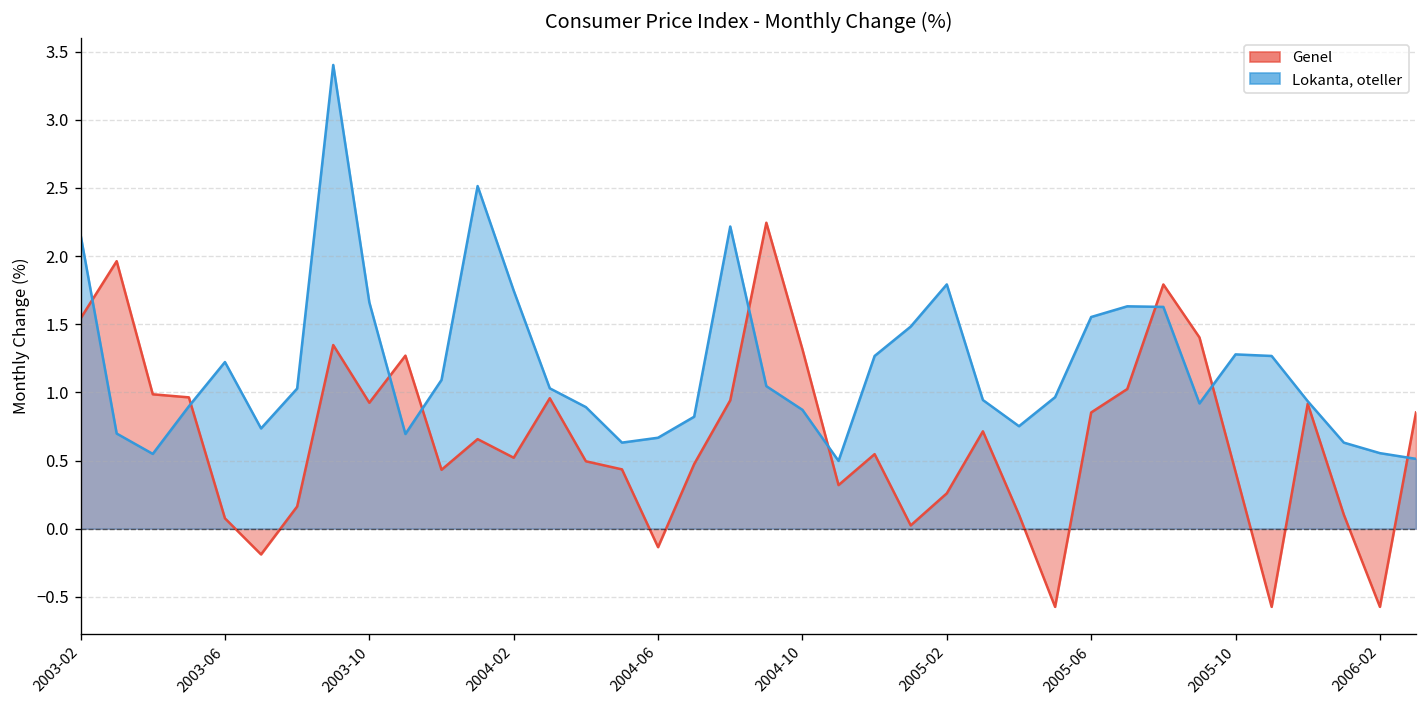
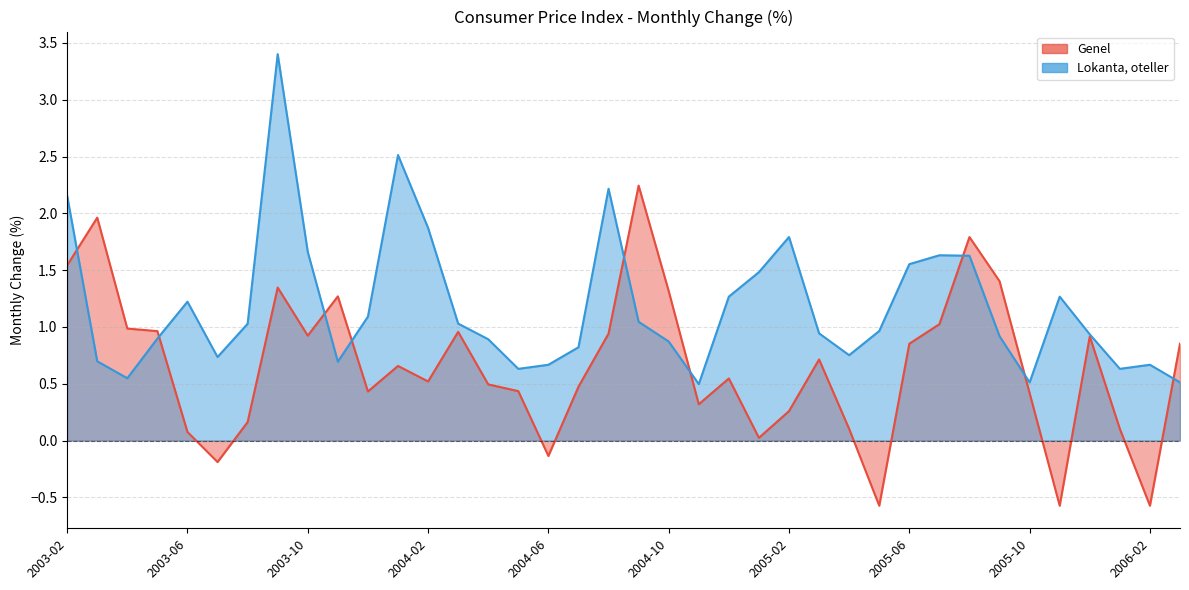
  {
    "Lokanta, oteller": {
      "2003-02": 2.15,
      "2003-06": 1.22,
      "2003-10": 1.66,
-     "2004-02": 1.75,
+     "2004-02": 1.87,
      "2004-06": 0.67,
      "2004-10": 0.87,
      "2005-02": 1.79,
      "2005-06": 1.55,
-     "2005-10": 1.28,
-     "2006-02": 0.55
+     "2005-10": 0.51,
+     "2006-02": 0.67
    }
  }
